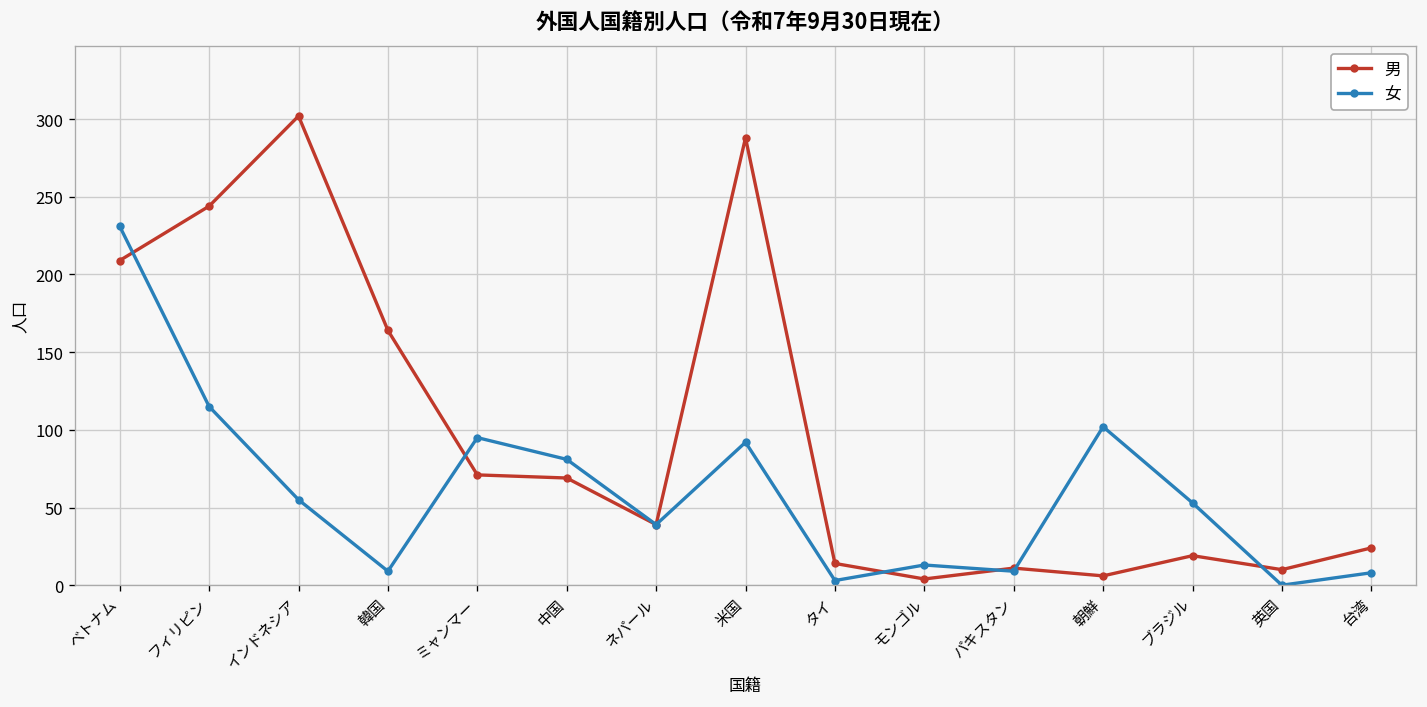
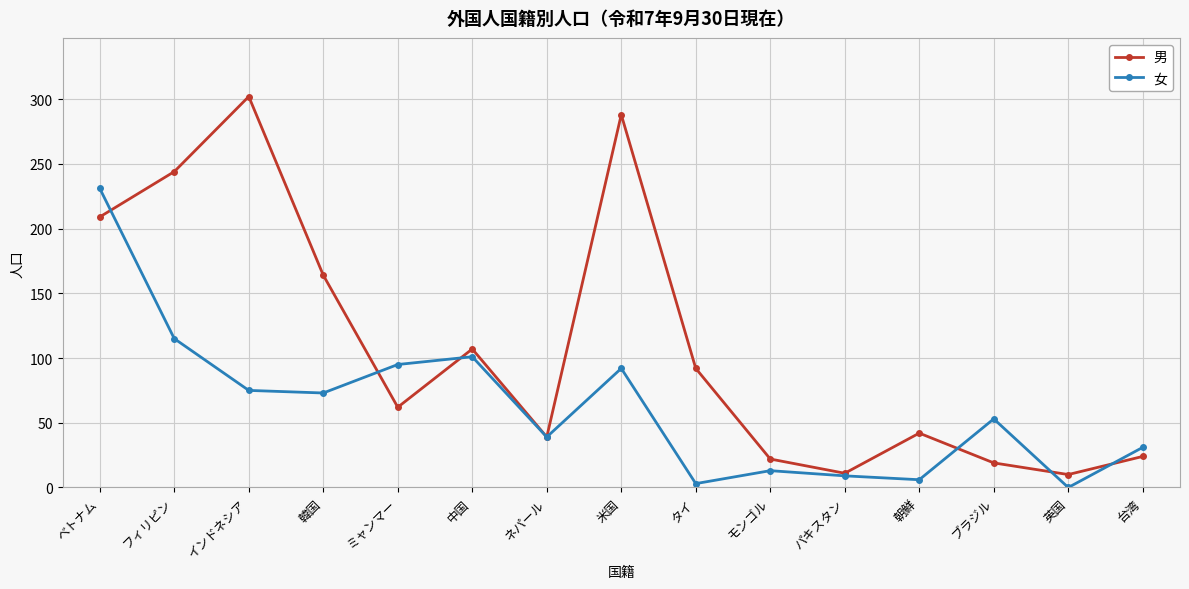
  {
    "男": {
      "ベトナム": 209,
      "フィリピン": 244,
      "インドネシア": 302,
      "韓国": 164,
-     "ミャンマー": 71,
-     "中国": 69,
+     "ミャンマー": 62,
+     "中国": 107,
      "米国": 288,
-     "タイ": 14,
-     "モンゴル": 4,
-     "朝鮮": 6,
+     "タイ": 92,
+     "モンゴル": 22,
+     "朝鮮": 42,
      "ブラジル": 19,
      "英国": 10,
      "台湾": 24
    },
    "女": {
      "ベトナム": 231,
      "フィリピン": 115,
-     "インドネシア": 55,
-     "韓国": 9,
+     "インドネシア": 75,
+     "韓国": 73,
      "ミャンマー": 95,
-     "中国": 81,
+     "中国": 101,
      "米国": 92,
      "タイ": 3,
      "モンゴル": 13,
-     "朝鮮": 102,
+     "朝鮮": 6,
      "ブラジル": 53,
      "英国": 0,
-     "台湾": 8
+     "台湾": 31
    }
  }
